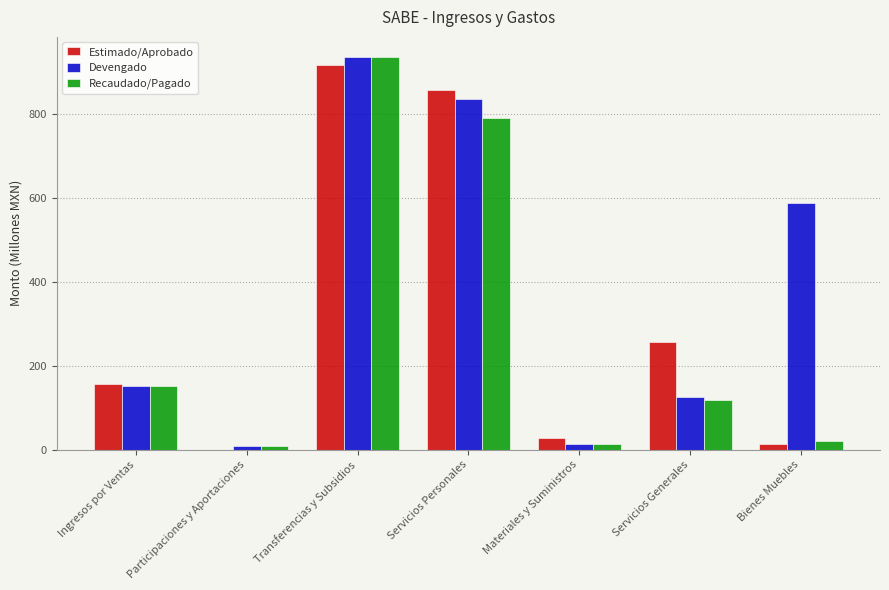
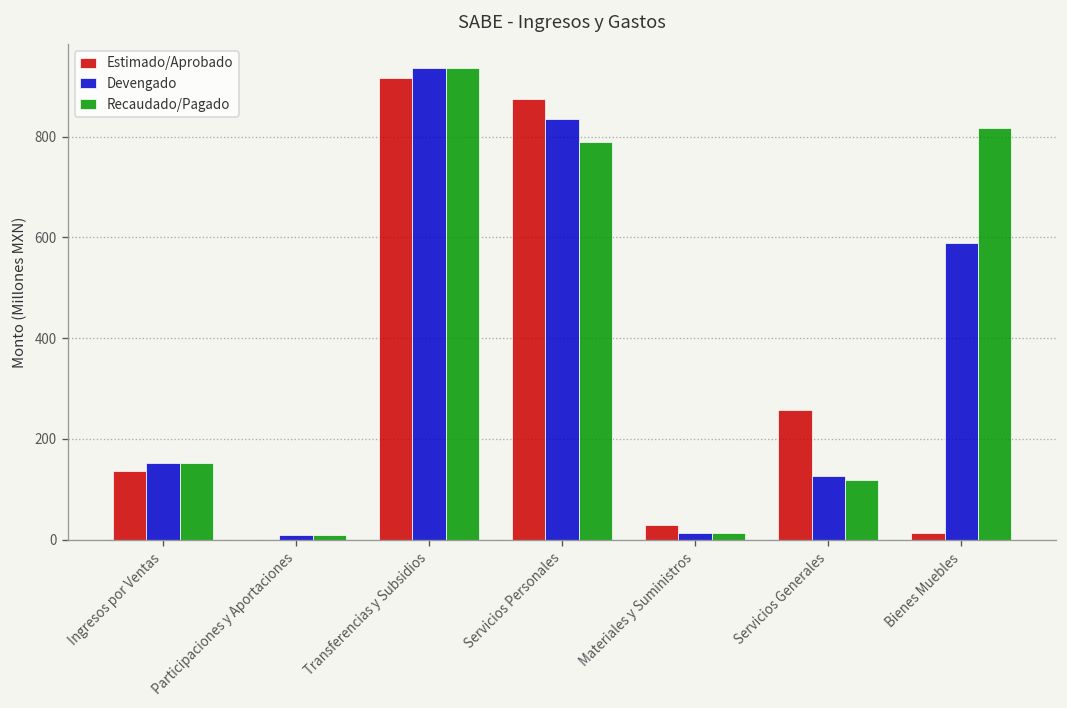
  {
    "Estimado/Aprobado": {
-     "Ingresos por Ventas": 160,
+     "Ingresos por Ventas": 140,
      "Participaciones y Aportaciones": 0,
      "Transferencias y Subsidios": 920,
-     "Servicios Personales": 860,
+     "Servicios Personales": 870,
      "Materiales y Suministros": 30,
      "Servicios Generales": 260,
      "Bienes Muebles": 10
    },
    "Devengado": {
      "Ingresos por Ventas": 150,
      "Participaciones y Aportaciones": 10,
      "Transferencias y Subsidios": 940,
      "Servicios Personales": 840,
      "Materiales y Suministros": 10,
      "Servicios Generales": 130,
      "Bienes Muebles": 590
    },
    "Recaudado/Pagado": {
      "Ingresos por Ventas": 150,
      "Participaciones y Aportaciones": 10,
      "Transferencias y Subsidios": 940,
      "Servicios Personales": 790,
      "Materiales y Suministros": 10,
      "Servicios Generales": 120,
-     "Bienes Muebles": 20
+     "Bienes Muebles": 820
    }
  }
